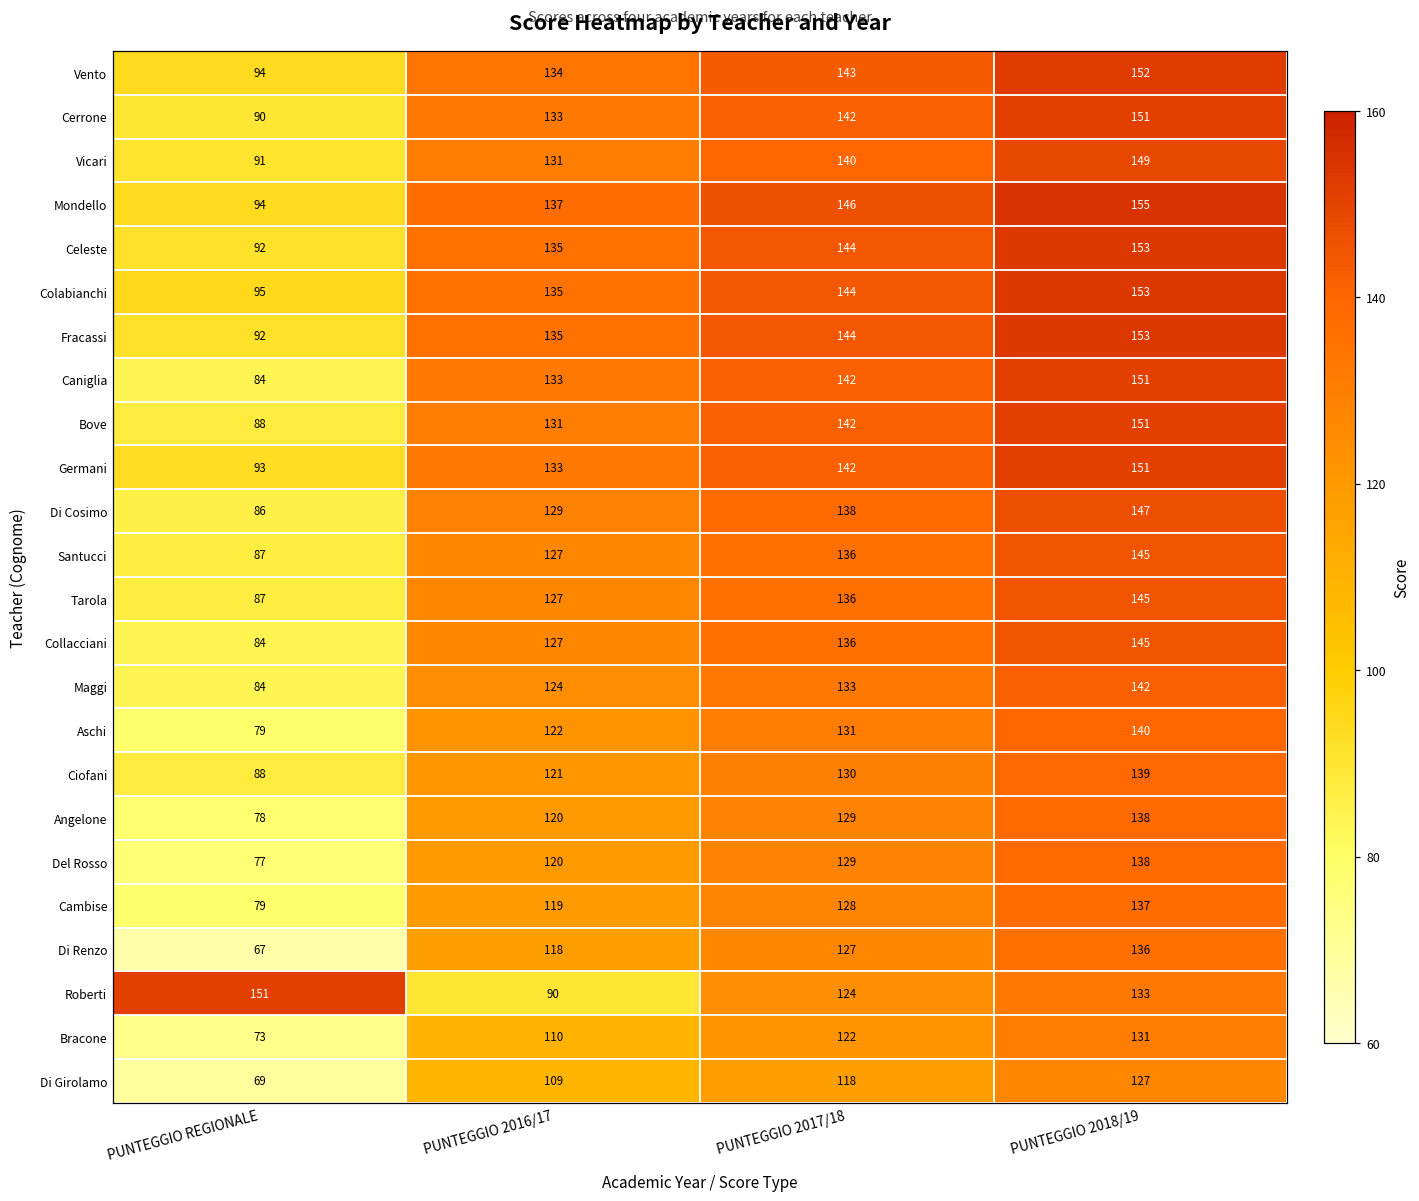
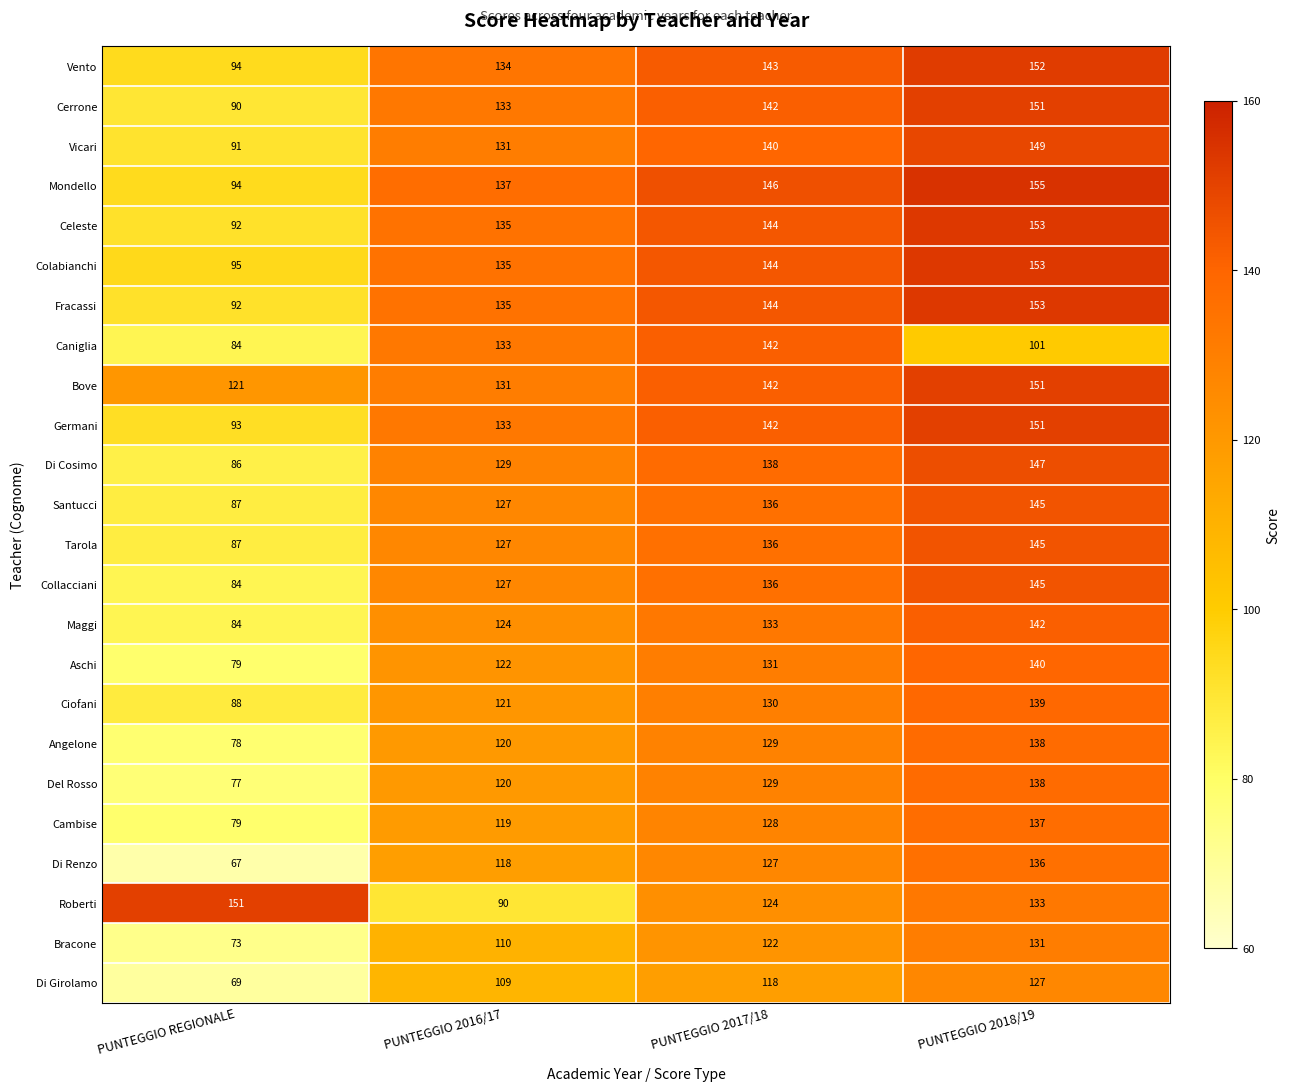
  {
    "Vento": {
      "PUNTEGGIO REGIONALE": 94,
      "PUNTEGGIO 2016/17": 134,
      "PUNTEGGIO 2017/18": 143,
      "PUNTEGGIO 2018/19": 152
    },
    "Cerrone": {
      "PUNTEGGIO REGIONALE": 90,
      "PUNTEGGIO 2016/17": 133,
      "PUNTEGGIO 2017/18": 142,
      "PUNTEGGIO 2018/19": 151
    },
    "Vicari": {
      "PUNTEGGIO REGIONALE": 91,
      "PUNTEGGIO 2016/17": 131,
      "PUNTEGGIO 2017/18": 140,
      "PUNTEGGIO 2018/19": 149
    },
    "Mondello": {
      "PUNTEGGIO REGIONALE": 94,
      "PUNTEGGIO 2016/17": 137,
      "PUNTEGGIO 2017/18": 146,
      "PUNTEGGIO 2018/19": 155
    },
    "Celeste": {
      "PUNTEGGIO REGIONALE": 92,
      "PUNTEGGIO 2016/17": 135,
      "PUNTEGGIO 2017/18": 144,
      "PUNTEGGIO 2018/19": 153
    },
    "Colabianchi": {
      "PUNTEGGIO REGIONALE": 95,
      "PUNTEGGIO 2016/17": 135,
      "PUNTEGGIO 2017/18": 144,
      "PUNTEGGIO 2018/19": 153
    },
    "Fracassi": {
      "PUNTEGGIO REGIONALE": 92,
      "PUNTEGGIO 2016/17": 135,
      "PUNTEGGIO 2017/18": 144,
      "PUNTEGGIO 2018/19": 153
    },
    "Caniglia": {
      "PUNTEGGIO REGIONALE": 84,
      "PUNTEGGIO 2016/17": 133,
      "PUNTEGGIO 2017/18": 142,
-     "PUNTEGGIO 2018/19": 151
+     "PUNTEGGIO 2018/19": 101
    },
    "Bove": {
-     "PUNTEGGIO REGIONALE": 88,
+     "PUNTEGGIO REGIONALE": 121,
      "PUNTEGGIO 2016/17": 131,
      "PUNTEGGIO 2017/18": 142,
      "PUNTEGGIO 2018/19": 151
    },
    "Germani": {
      "PUNTEGGIO REGIONALE": 93,
      "PUNTEGGIO 2016/17": 133,
      "PUNTEGGIO 2017/18": 142,
      "PUNTEGGIO 2018/19": 151
    },
    "Di Cosimo": {
      "PUNTEGGIO REGIONALE": 86,
      "PUNTEGGIO 2016/17": 129,
      "PUNTEGGIO 2017/18": 138,
      "PUNTEGGIO 2018/19": 147
    },
    "Santucci": {
      "PUNTEGGIO REGIONALE": 87,
      "PUNTEGGIO 2016/17": 127,
      "PUNTEGGIO 2017/18": 136,
      "PUNTEGGIO 2018/19": 145
    },
    "Tarola": {
      "PUNTEGGIO REGIONALE": 87,
      "PUNTEGGIO 2016/17": 127,
      "PUNTEGGIO 2017/18": 136,
      "PUNTEGGIO 2018/19": 145
    },
    "Collacciani": {
      "PUNTEGGIO REGIONALE": 84,
      "PUNTEGGIO 2016/17": 127,
      "PUNTEGGIO 2017/18": 136,
      "PUNTEGGIO 2018/19": 145
    },
    "Maggi": {
      "PUNTEGGIO REGIONALE": 84,
      "PUNTEGGIO 2016/17": 124,
      "PUNTEGGIO 2017/18": 133,
      "PUNTEGGIO 2018/19": 142
    },
    "Aschi": {
      "PUNTEGGIO REGIONALE": 79,
      "PUNTEGGIO 2016/17": 122,
      "PUNTEGGIO 2017/18": 131,
      "PUNTEGGIO 2018/19": 140
    },
    "Ciofani": {
      "PUNTEGGIO REGIONALE": 88,
      "PUNTEGGIO 2016/17": 121,
      "PUNTEGGIO 2017/18": 130,
      "PUNTEGGIO 2018/19": 139
    },
    "Angelone": {
      "PUNTEGGIO REGIONALE": 78,
      "PUNTEGGIO 2016/17": 120,
      "PUNTEGGIO 2017/18": 129,
      "PUNTEGGIO 2018/19": 138
    },
    "Del Rosso": {
      "PUNTEGGIO REGIONALE": 77,
      "PUNTEGGIO 2016/17": 120,
      "PUNTEGGIO 2017/18": 129,
      "PUNTEGGIO 2018/19": 138
    },
    "Cambise": {
      "PUNTEGGIO REGIONALE": 79,
      "PUNTEGGIO 2016/17": 119,
      "PUNTEGGIO 2017/18": 128,
      "PUNTEGGIO 2018/19": 137
    },
    "Di Renzo": {
      "PUNTEGGIO REGIONALE": 67,
      "PUNTEGGIO 2016/17": 118,
      "PUNTEGGIO 2017/18": 127,
      "PUNTEGGIO 2018/19": 136
    },
    "Roberti": {
      "PUNTEGGIO REGIONALE": 151,
      "PUNTEGGIO 2016/17": 90,
      "PUNTEGGIO 2017/18": 124,
      "PUNTEGGIO 2018/19": 133
    },
    "Bracone": {
      "PUNTEGGIO REGIONALE": 73,
      "PUNTEGGIO 2016/17": 110,
      "PUNTEGGIO 2017/18": 122,
      "PUNTEGGIO 2018/19": 131
    },
    "Di Girolamo": {
      "PUNTEGGIO REGIONALE": 69,
      "PUNTEGGIO 2016/17": 109,
      "PUNTEGGIO 2017/18": 118,
      "PUNTEGGIO 2018/19": 127
    }
  }
